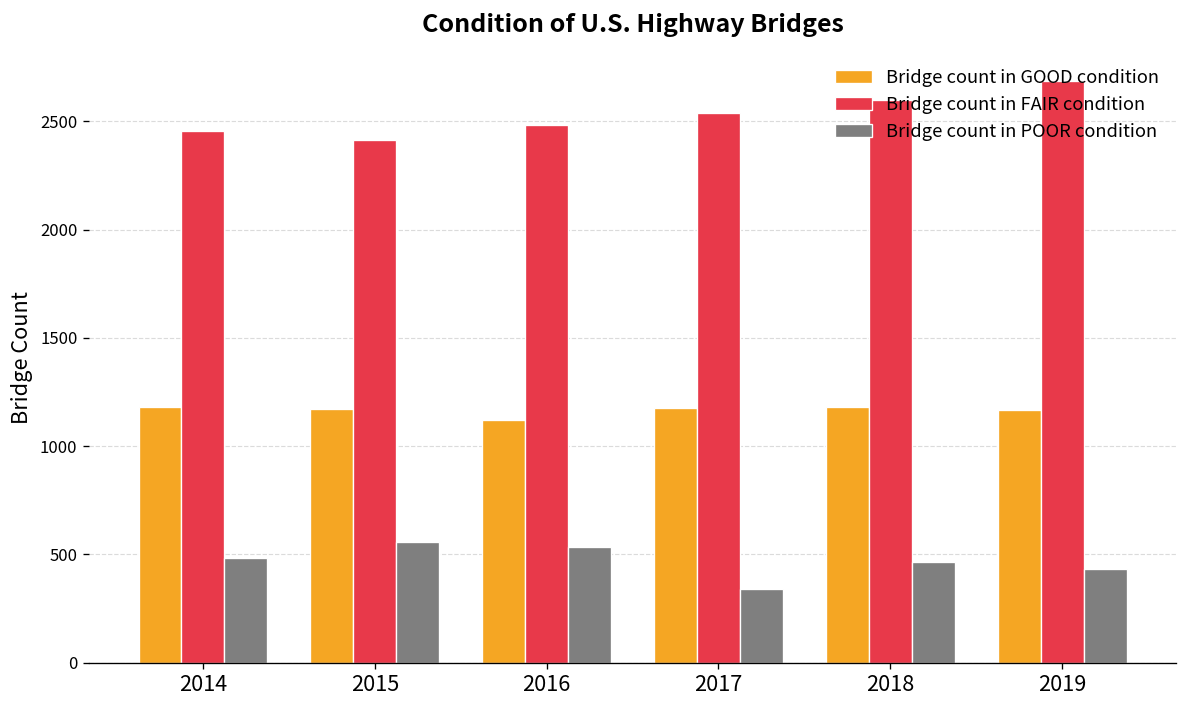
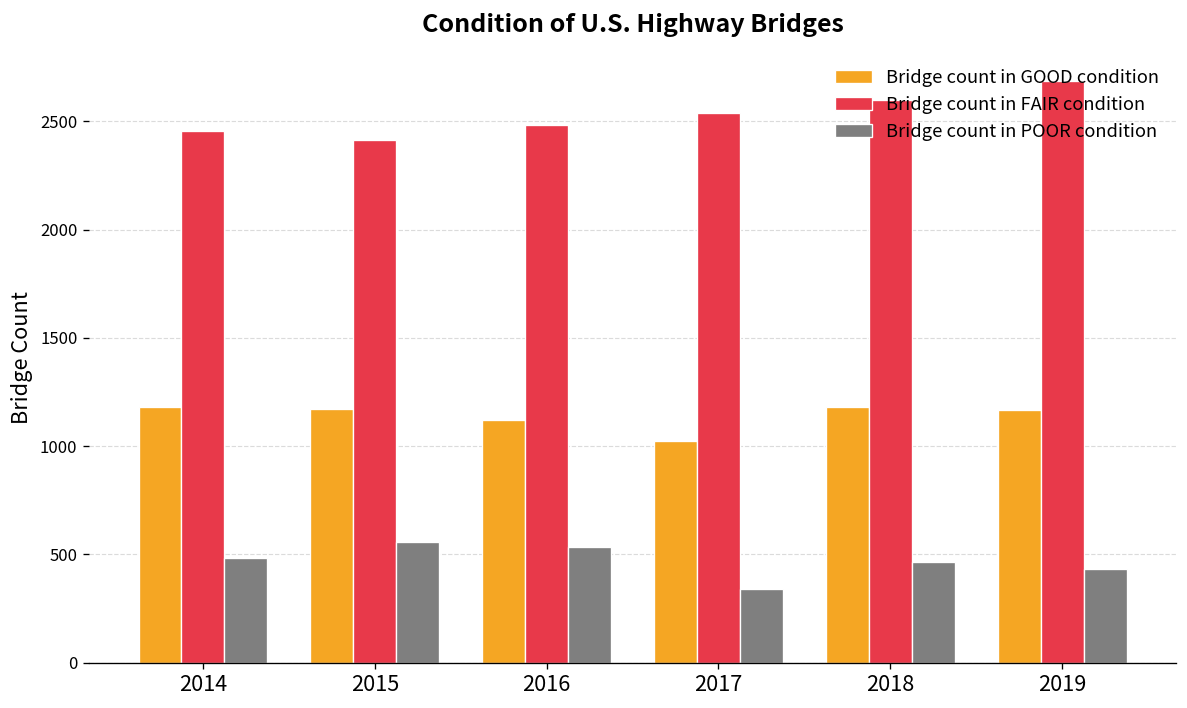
  {
    "Bridge count in GOOD condition": {
      "2014": 1180,
      "2015": 1170,
      "2016": 1120,
-     "2017": 1180,
+     "2017": 1020,
      "2018": 1180,
      "2019": 1170
    },
    "Bridge count in FAIR condition": {
      "2014": 2460,
      "2015": 2410,
      "2016": 2480,
      "2017": 2540,
      "2018": 2600,
      "2019": 2680
    },
    "Bridge count in POOR condition": {
      "2014": 490,
      "2015": 560,
      "2016": 530,
      "2017": 340,
      "2018": 470,
      "2019": 430
    }
  }
